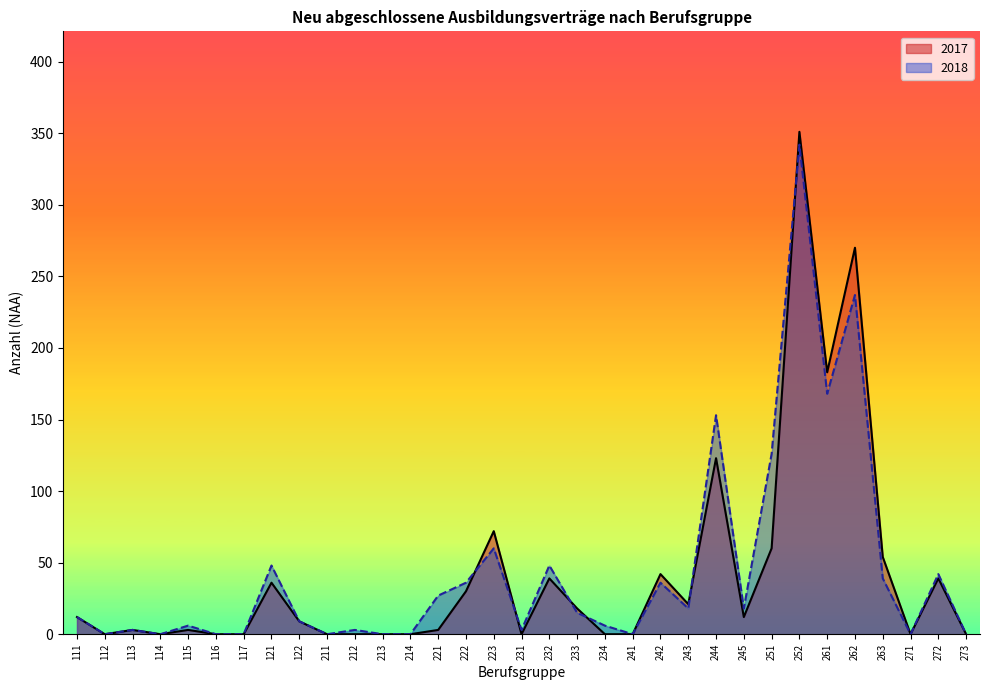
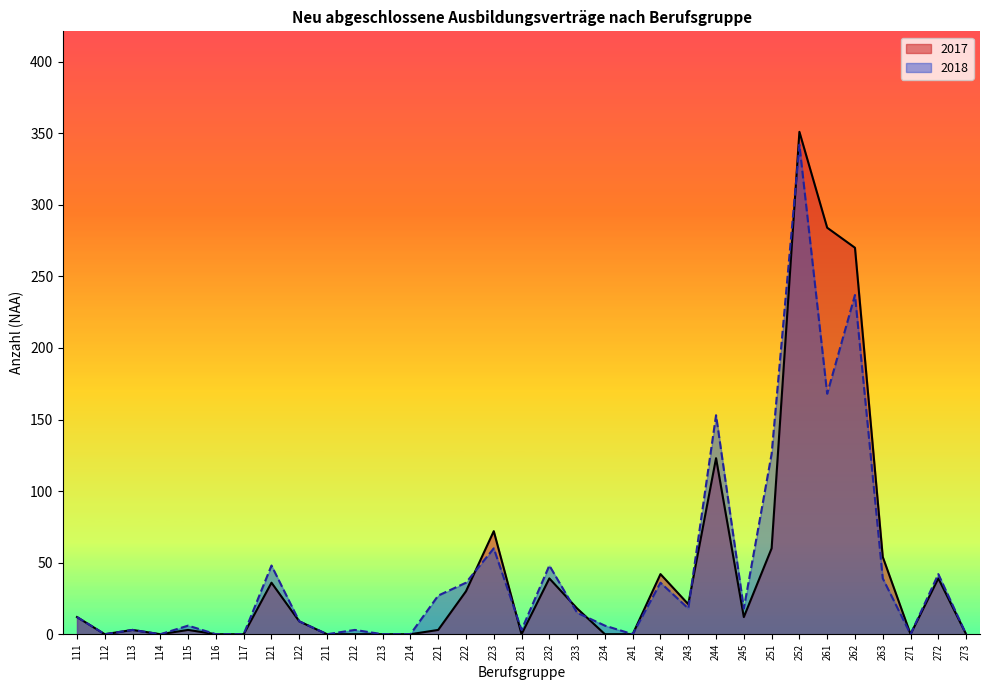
  {
    "2017": {
      "115": 3,
      "121": 36,
      "212": 0,
      "221": 3,
      "222": 30,
      "223": 72,
      "231": 0,
      "232": 39,
      "233": 18,
      "234": 0,
      "242": 42,
      "243": 21,
      "244": 123,
      "245": 12,
      "251": 60,
      "252": 351,
-     "261": 183,
+     "261": 284,
      "262": 270,
      "263": 54,
      "272": 39
    },
    "2018": {
      "115": 6,
      "121": 48,
      "212": 3,
      "221": 27,
      "222": 36,
      "223": 60,
      "231": 3,
      "232": 48,
      "233": 15,
      "234": 6,
      "242": 36,
      "243": 18,
      "244": 153,
      "245": 18,
      "251": 126,
      "252": 342,
      "261": 168,
      "262": 237,
      "263": 39,
      "272": 42
    }
  }
